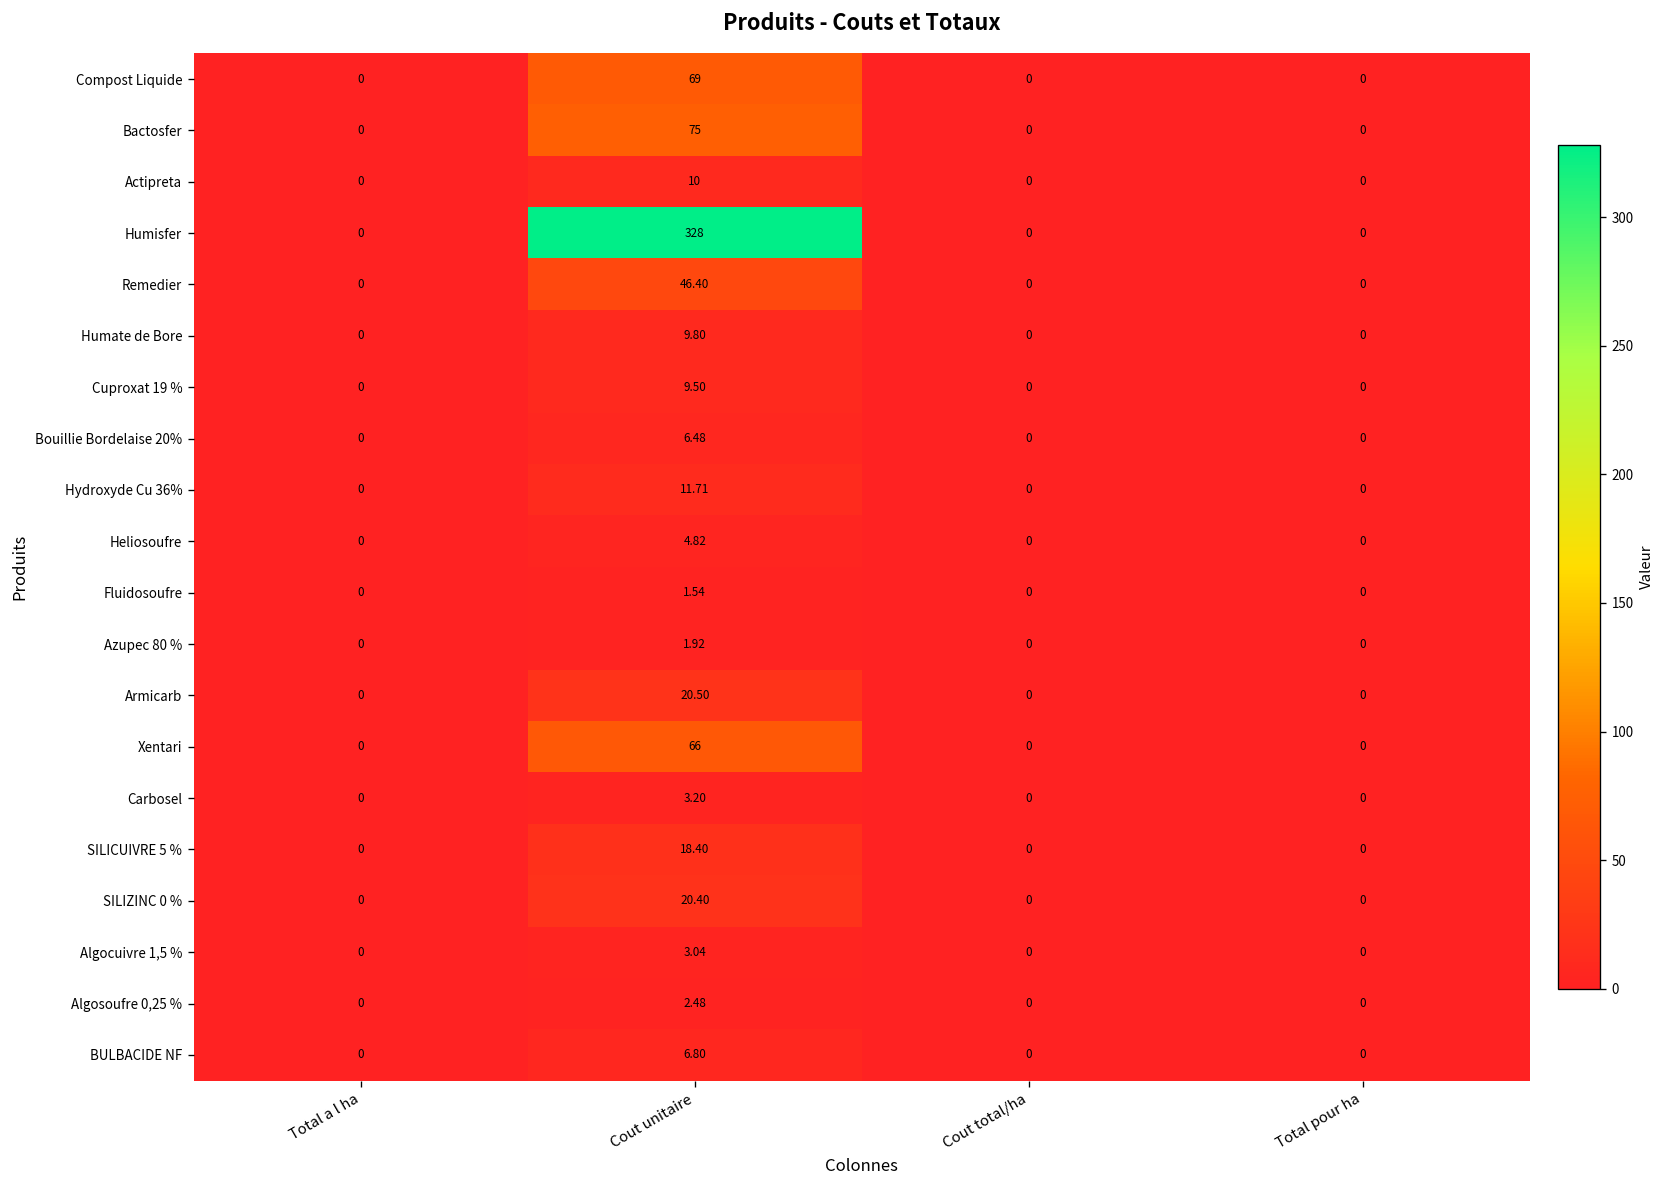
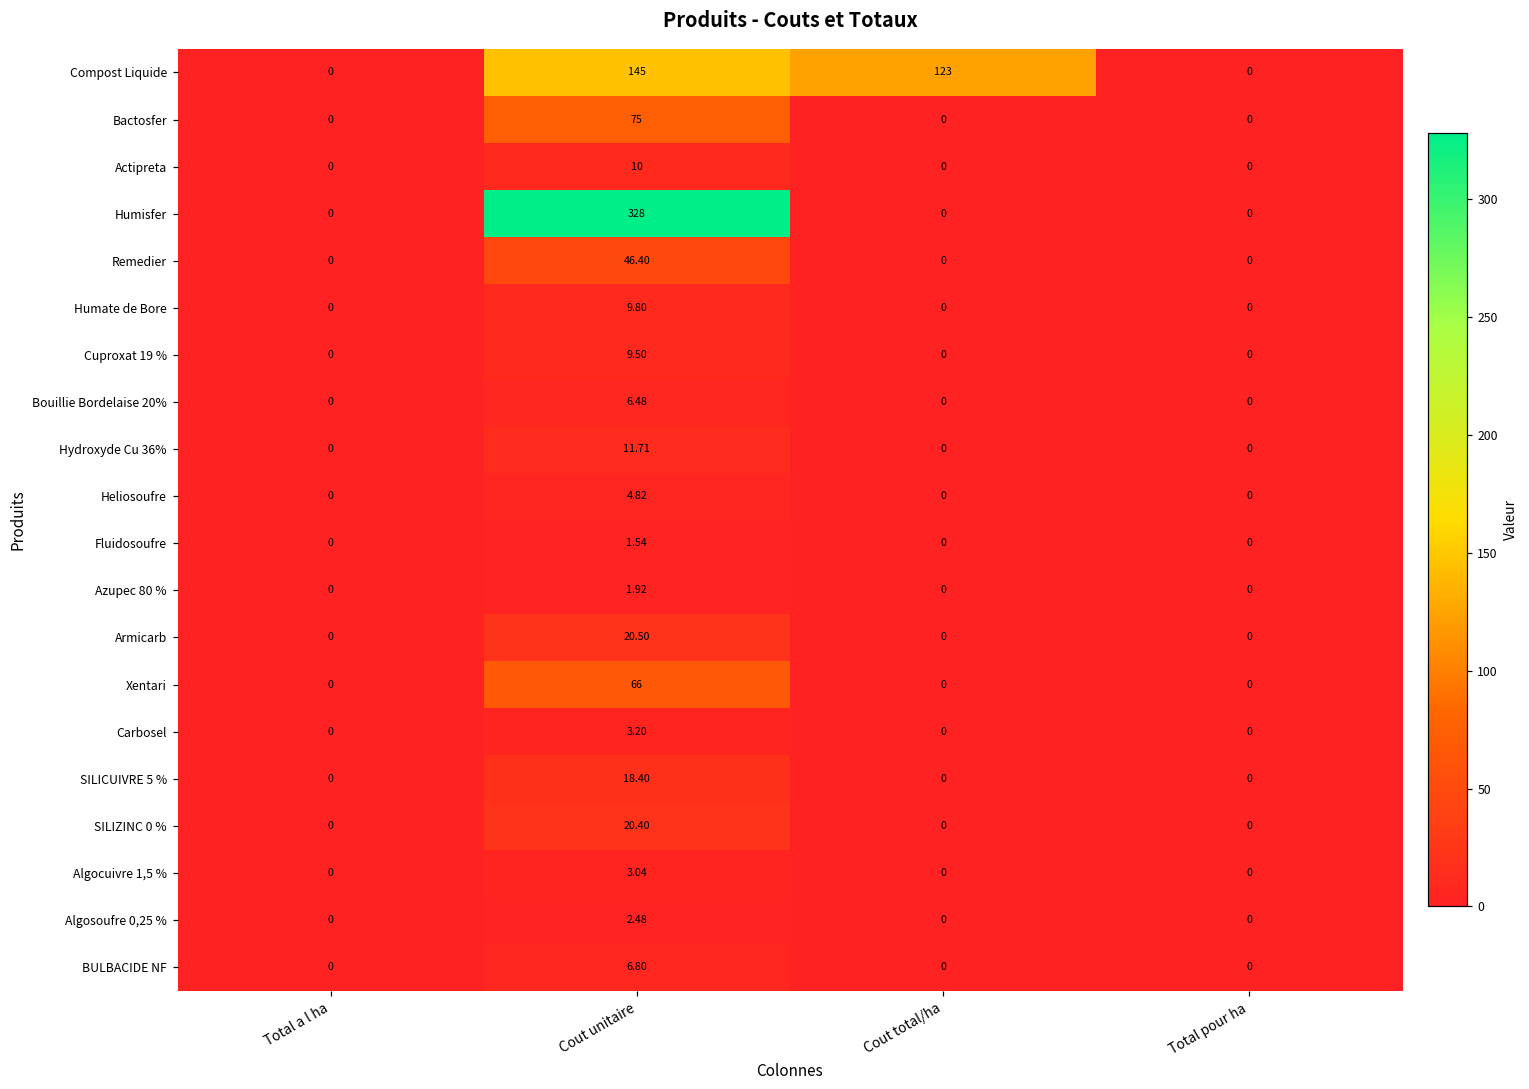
  {
    "Compost Liquide": {
      "Total a l ha": 0,
-     "Cout unitaire": 69,
-     "Cout total/ha": 0,
+     "Cout unitaire": 145,
+     "Cout total/ha": 123,
      "Total pour ha": 0
    },
    "Bactosfer": {
      "Total a l ha": 0,
      "Cout unitaire": 75,
      "Cout total/ha": 0,
      "Total pour ha": 0
    },
    "Actipreta": {
      "Total a l ha": 0,
      "Cout unitaire": 10,
      "Cout total/ha": 0,
      "Total pour ha": 0
    },
    "Humisfer": {
      "Total a l ha": 0,
      "Cout unitaire": 328,
      "Cout total/ha": 0,
      "Total pour ha": 0
    },
    "Remedier": {
      "Total a l ha": 0,
      "Cout unitaire": 46.40,
      "Cout total/ha": 0,
      "Total pour ha": 0
    },
    "Humate de Bore": {
      "Total a l ha": 0,
      "Cout unitaire": 9.80,
      "Cout total/ha": 0,
      "Total pour ha": 0
    },
    "Cuproxat 19 %": {
      "Total a l ha": 0,
      "Cout unitaire": 9.50,
      "Cout total/ha": 0,
      "Total pour ha": 0
    },
    "Bouillie Bordelaise 20%": {
      "Total a l ha": 0,
      "Cout unitaire": 6.48,
      "Cout total/ha": 0,
      "Total pour ha": 0
    },
    "Hydroxyde Cu 36%": {
      "Total a l ha": 0,
      "Cout unitaire": 11.71,
      "Cout total/ha": 0,
      "Total pour ha": 0
    },
    "Heliosoufre": {
      "Total a l ha": 0,
      "Cout unitaire": 4.82,
      "Cout total/ha": 0,
      "Total pour ha": 0
    },
    "Fluidosoufre": {
      "Total a l ha": 0,
      "Cout unitaire": 1.54,
      "Cout total/ha": 0,
      "Total pour ha": 0
    },
    "Azupec 80 %": {
      "Total a l ha": 0,
      "Cout unitaire": 1.92,
      "Cout total/ha": 0,
      "Total pour ha": 0
    },
    "Armicarb": {
      "Total a l ha": 0,
      "Cout unitaire": 20.50,
      "Cout total/ha": 0,
      "Total pour ha": 0
    },
    "Xentari": {
      "Total a l ha": 0,
      "Cout unitaire": 66,
      "Cout total/ha": 0,
      "Total pour ha": 0
    },
    "Carbosel": {
      "Total a l ha": 0,
      "Cout unitaire": 3.20,
      "Cout total/ha": 0,
      "Total pour ha": 0
    },
    "SILICUIVRE 5 %": {
      "Total a l ha": 0,
      "Cout unitaire": 18.40,
      "Cout total/ha": 0,
      "Total pour ha": 0
    },
    "SILIZINC 0 %": {
      "Total a l ha": 0,
      "Cout unitaire": 20.40,
      "Cout total/ha": 0,
      "Total pour ha": 0
    },
    "Algocuivre 1,5 %": {
      "Total a l ha": 0,
      "Cout unitaire": 3.04,
      "Cout total/ha": 0,
      "Total pour ha": 0
    },
    "Algosoufre 0,25 %": {
      "Total a l ha": 0,
      "Cout unitaire": 2.48,
      "Cout total/ha": 0,
      "Total pour ha": 0
    },
    "BULBACIDE NF": {
      "Total a l ha": 0,
      "Cout unitaire": 6.80,
      "Cout total/ha": 0,
      "Total pour ha": 0
    }
  }
